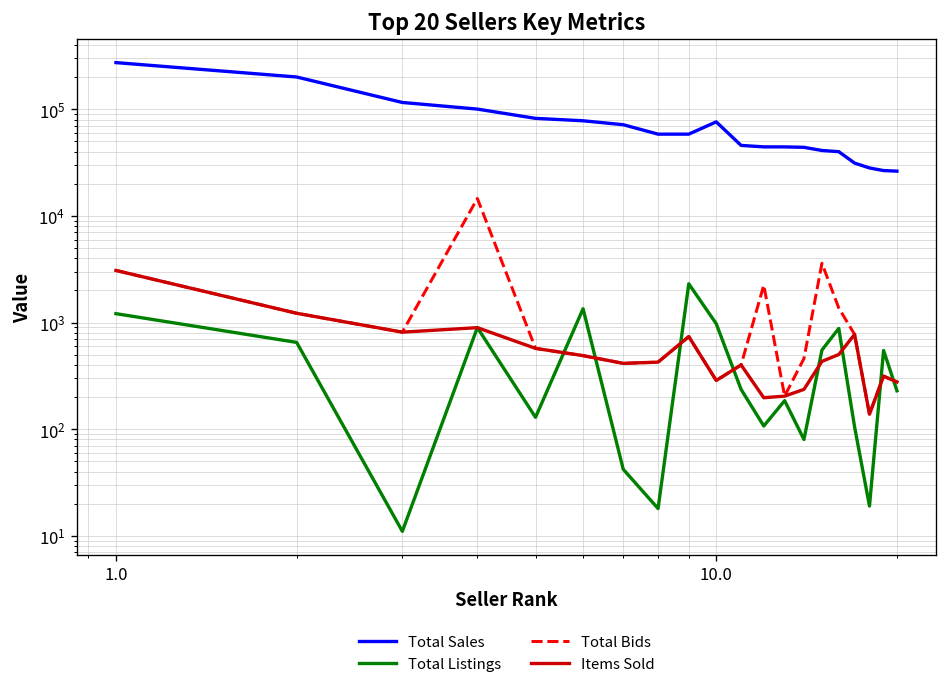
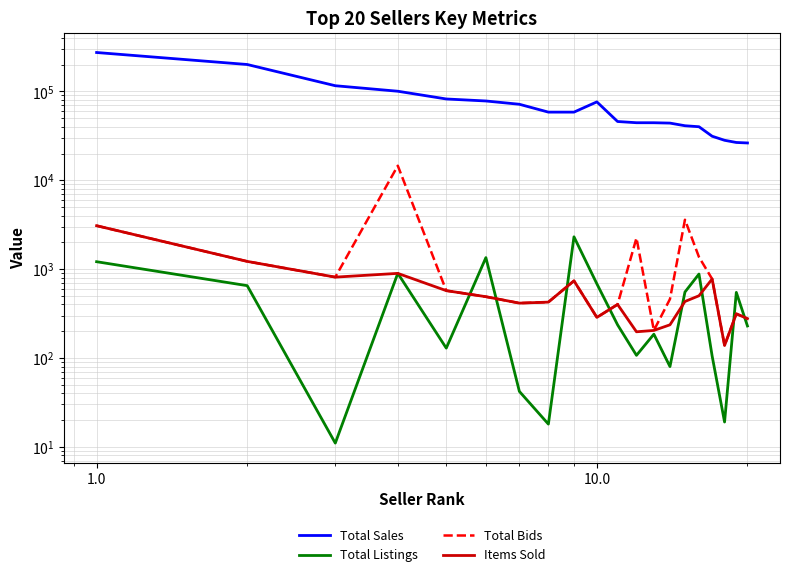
  {
    "Total Sales": {
      "1.0": 270000,
      "10.0": 80000
    },
    "Total Listings": {
      "1.0": 1200,
-     "10.0": 1000
+     "10.0": 700
    }
  }
